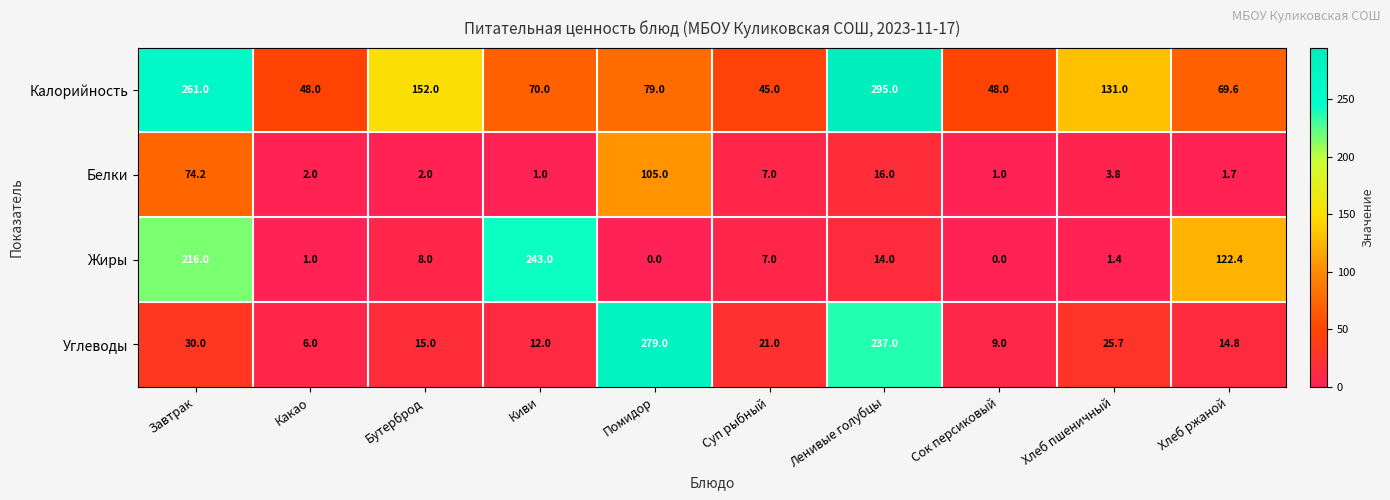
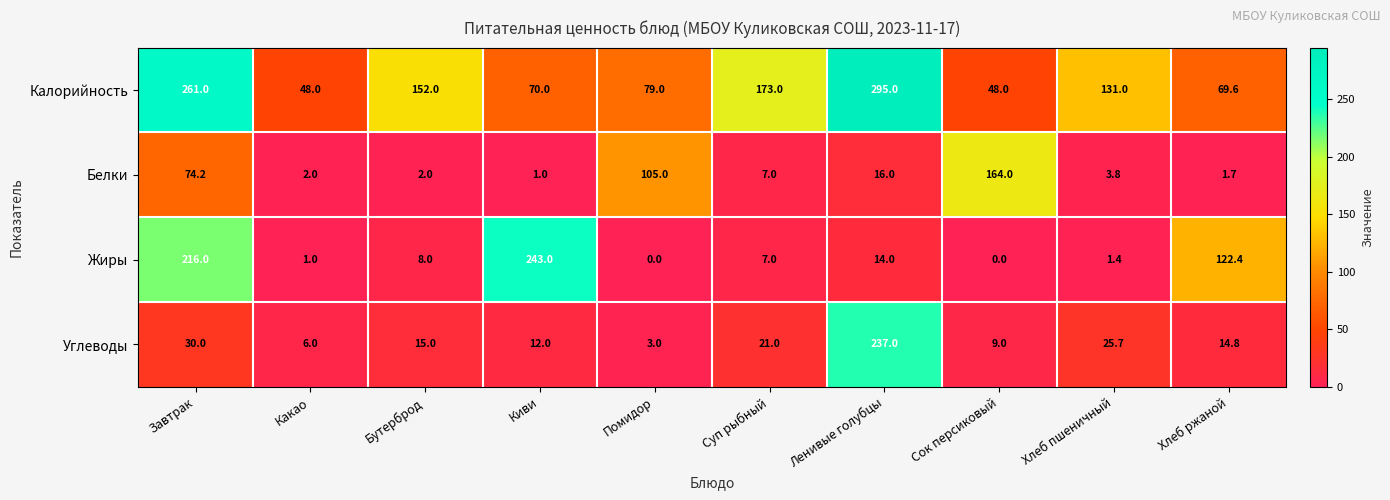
  {
    "Калорийность": {
      "Завтрак": 261.0,
      "Какао": 48.0,
      "Бутерброд": 152.0,
      "Киви": 70.0,
      "Помидор": 79.0,
-     "Суп рыбный": 45.0,
+     "Суп рыбный": 173.0,
      "Ленивые голубцы": 295.0,
      "Сок персиковый": 48.0,
      "Хлеб пшеничный": 131.0,
      "Хлеб ржаной": 69.6
    },
    "Белки": {
      "Завтрак": 74.2,
      "Какао": 2.0,
      "Бутерброд": 2.0,
      "Киви": 1.0,
      "Помидор": 105.0,
      "Суп рыбный": 7.0,
      "Ленивые голубцы": 16.0,
-     "Сок персиковый": 1.0,
+     "Сок персиковый": 164.0,
      "Хлеб пшеничный": 3.8,
      "Хлеб ржаной": 1.7
    },
    "Жиры": {
      "Завтрак": 216.0,
      "Какао": 1.0,
      "Бутерброд": 8.0,
      "Киви": 243.0,
      "Помидор": 0.0,
      "Суп рыбный": 7.0,
      "Ленивые голубцы": 14.0,
      "Сок персиковый": 0.0,
      "Хлеб пшеничный": 1.4,
      "Хлеб ржаной": 122.4
    },
    "Углеводы": {
      "Завтрак": 30.0,
      "Какао": 6.0,
      "Бутерброд": 15.0,
      "Киви": 12.0,
-     "Помидор": 279.0,
+     "Помидор": 3.0,
      "Суп рыбный": 21.0,
      "Ленивые голубцы": 237.0,
      "Сок персиковый": 9.0,
      "Хлеб пшеничный": 25.7,
      "Хлеб ржаной": 14.8
    }
  }
